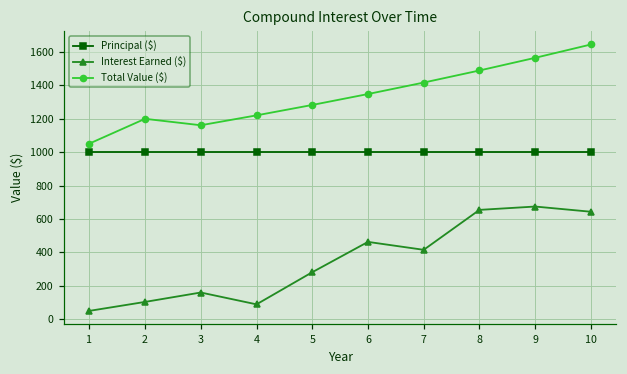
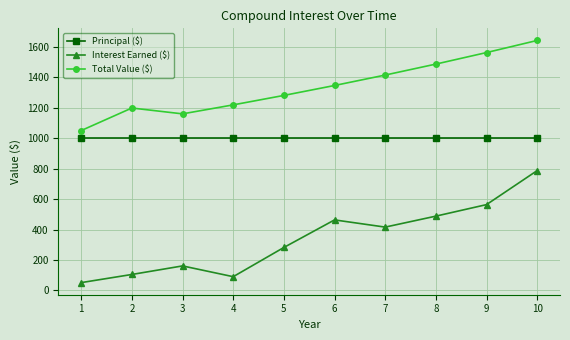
  {
    "Principal ($)": {
      "1": 1000,
      "2": 1000,
      "3": 1000,
      "4": 1000,
      "5": 1000,
      "6": 1000,
      "7": 1000,
      "8": 1000,
      "9": 1000,
      "10": 1000
    },
    "Interest Earned ($)": {
      "1": 50,
      "2": 100,
      "3": 160,
      "4": 90,
      "5": 280,
      "6": 460,
      "7": 420,
-     "8": 650,
-     "9": 670,
-     "10": 640
+     "8": 490,
+     "9": 560,
+     "10": 790
    },
    "Total Value ($)": {
      "1": 1050,
      "2": 1200,
      "3": 1160,
      "4": 1220,
      "5": 1280,
      "6": 1350,
      "7": 1420,
      "8": 1490,
      "9": 1560,
      "10": 1640
    }
  }
